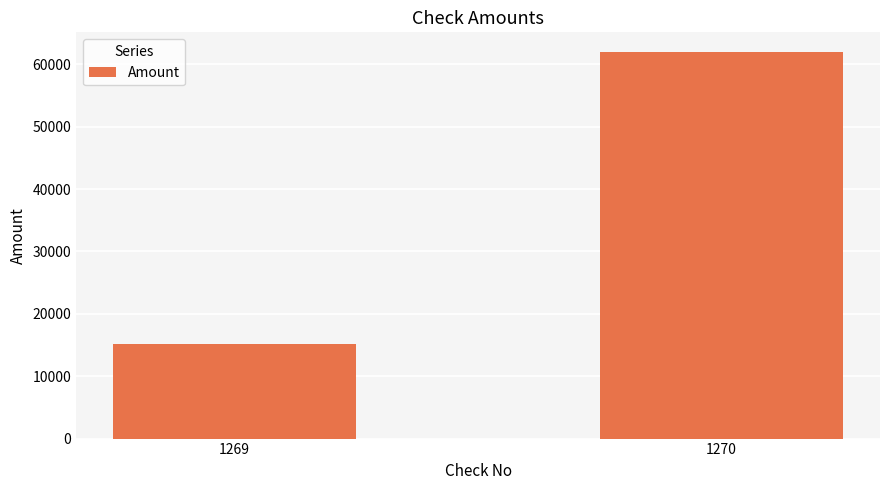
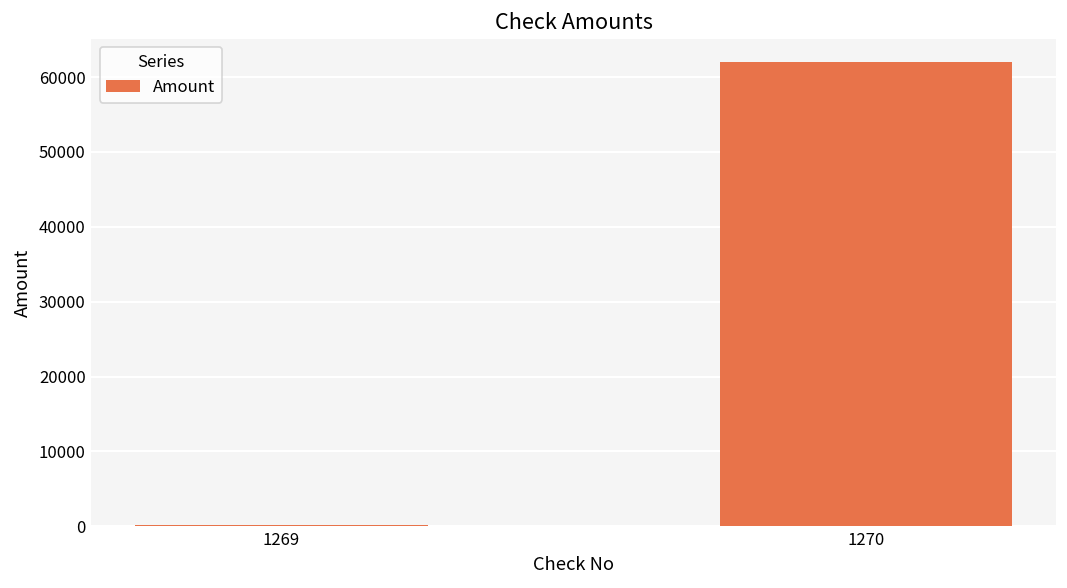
  {
-   "1269": 15000,
+   "1269": 0,
    "1270": 62000
  }
